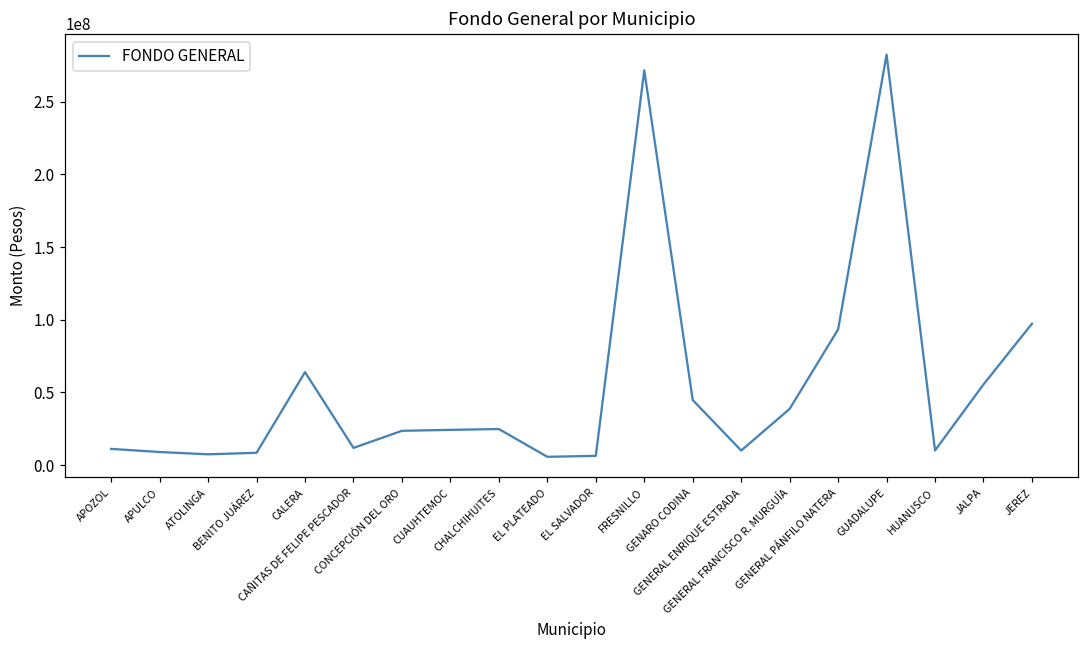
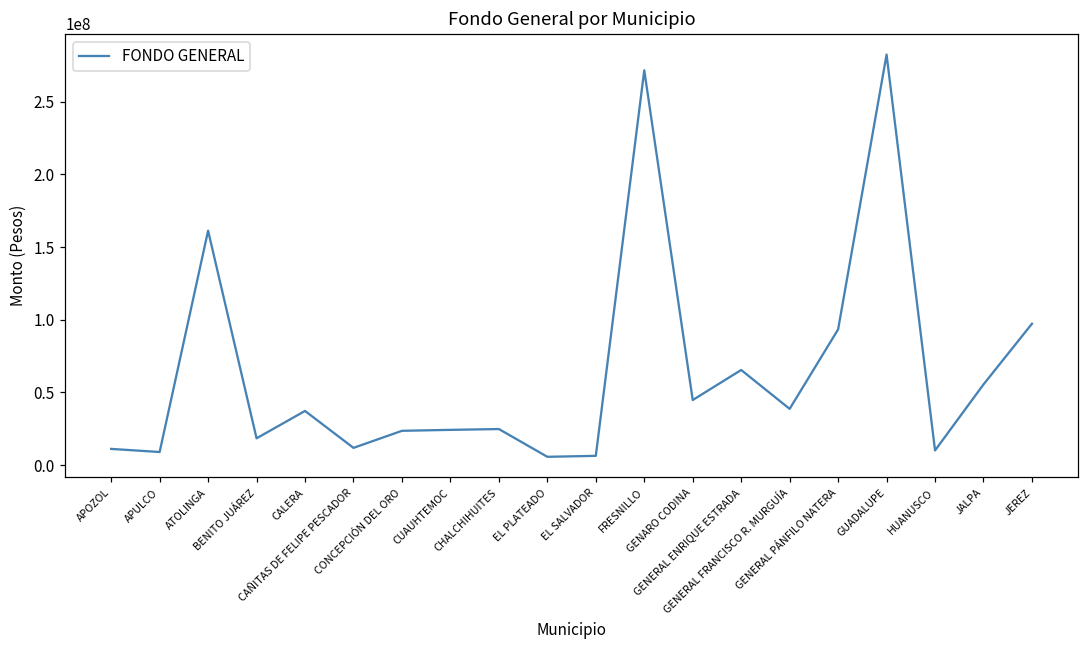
  {
    "APOZOL": 11000000,
    "APULCO": 9000000,
-   "ATOLINGA": 7000000,
-   "BENITO JUÁREZ": 8000000,
-   "CALERA": 64000000,
+   "ATOLINGA": 161000000,
+   "BENITO JUÁREZ": 18000000,
+   "CALERA": 37000000,
    "CAÑITAS DE FELIPE PESCADOR": 12000000,
    "CONCEPCIÓN DEL ORO": 24000000,
    "CUAUHTEMOC": 24000000,
    "CHALCHIHUITES": 25000000,
    "EL PLATEADO": 6000000,
    "EL SALVADOR": 6000000,
    "FRESNILLO": 272000000,
    "GENARO CODINA": 45000000,
-   "GENERAL ENRIQUE ESTRADA": 10000000,
+   "GENERAL ENRIQUE ESTRADA": 65000000,
    "GENERAL FRANCISCO R. MURGUÍA": 39000000,
    "GENERAL PÁNFILO NATERA": 93000000,
    "GUADALUPE": 282000000,
    "HUANUSCO": 10000000,
    "JALPA": 55000000,
    "JEREZ": 97000000
  }
